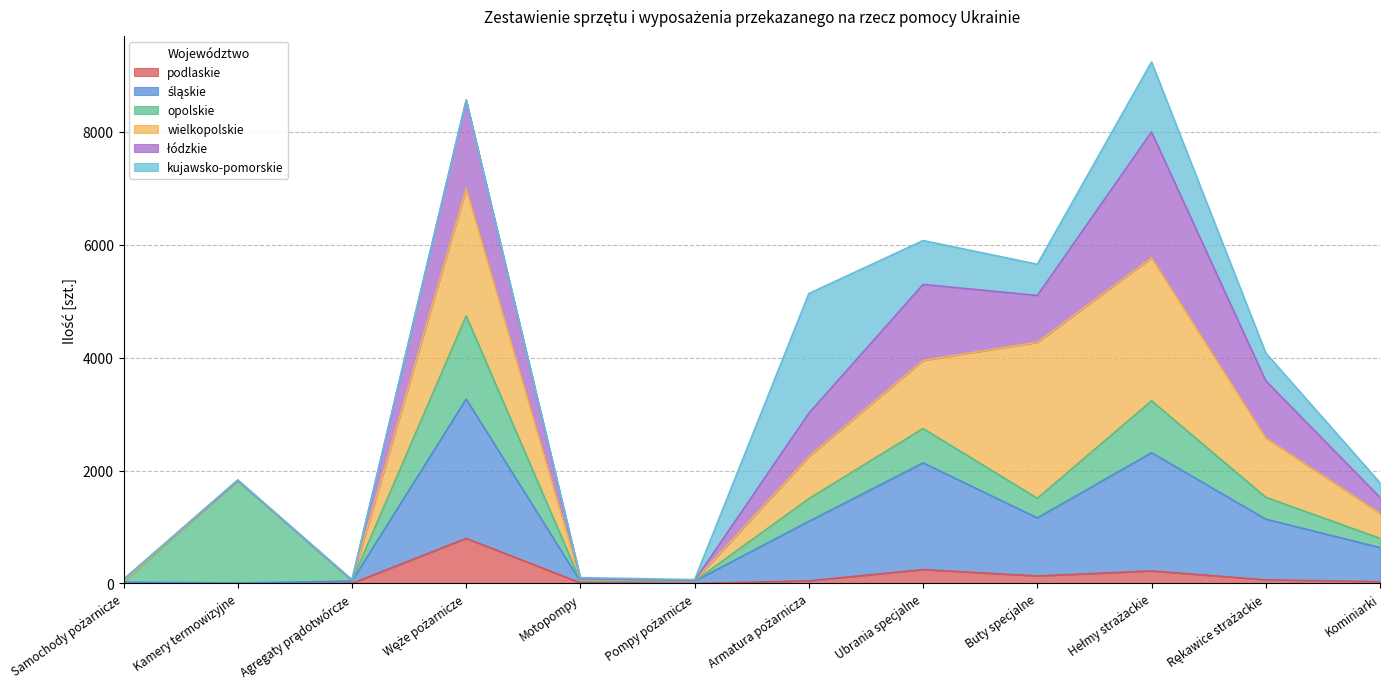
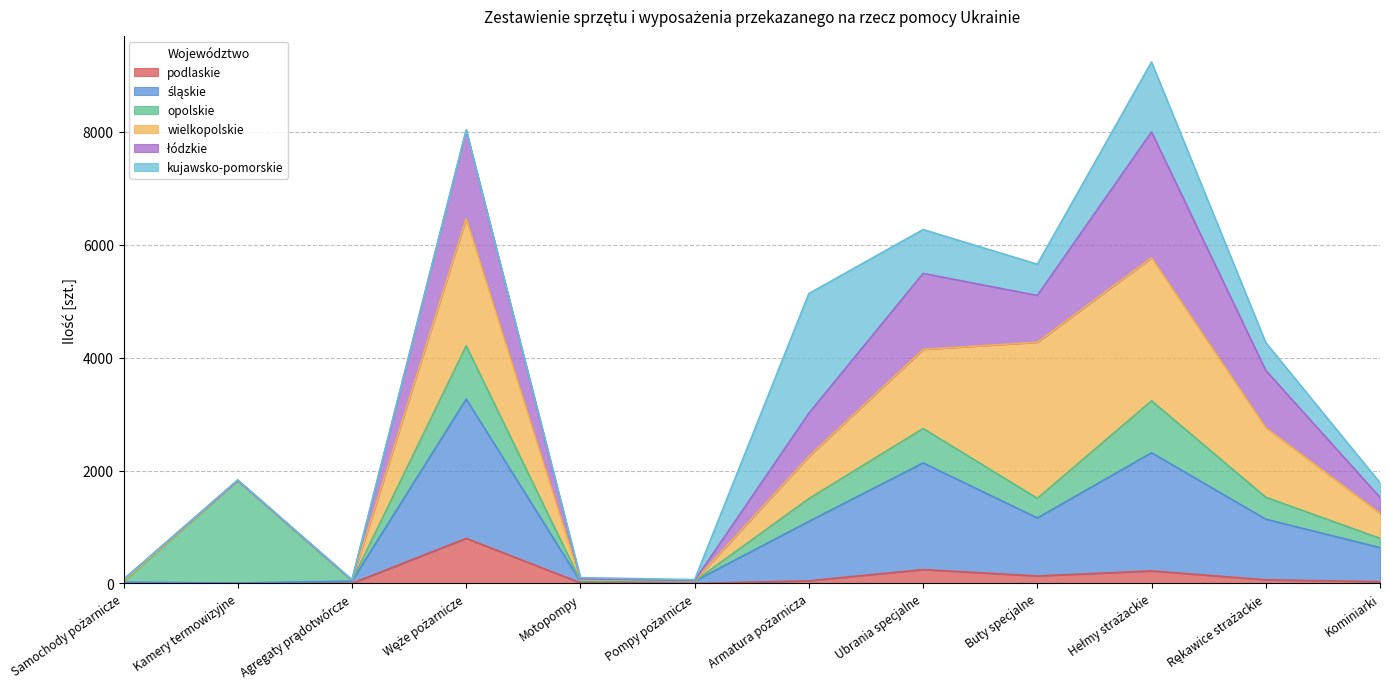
  {
    "podlaskie": {
      "Węże pożarnicze": 800,
      "Armatura pożarnicza": 0,
      "Ubrania specjalne": 200,
      "Buty specjalne": 100,
      "Hełmy strażackie": 200,
      "Rękawice strażackie": 100,
      "Kominiarki": 0
    },
    "opolskie": {
-     "Węże pożarnicze": 1500,
+     "Węże pożarnicze": 900,
      "Armatura pożarnicza": 400,
      "Ubrania specjalne": 600,
      "Buty specjalne": 300,
      "Hełmy strażackie": 900,
      "Rękawice strażackie": 400,
      "Kominiarki": 200
    },
    "wielkopolskie": {
      "Węże pożarnicze": 2300,
      "Armatura pożarnicza": 700,
-     "Ubrania specjalne": 1200,
+     "Ubrania specjalne": 1400,
      "Buty specjalne": 2800,
      "Hełmy strażackie": 2500,
-     "Rękawice strażackie": 1000,
+     "Rękawice strażackie": 1200,
      "Kominiarki": 400
    },
    "łódzkie": {
      "Armatura pożarnicza": 800,
      "Ubrania specjalne": 1300,
      "Buty specjalne": 800,
      "Hełmy strażackie": 2200,
      "Rękawice strażackie": 1000,
      "Kominiarki": 300
    }
  }
